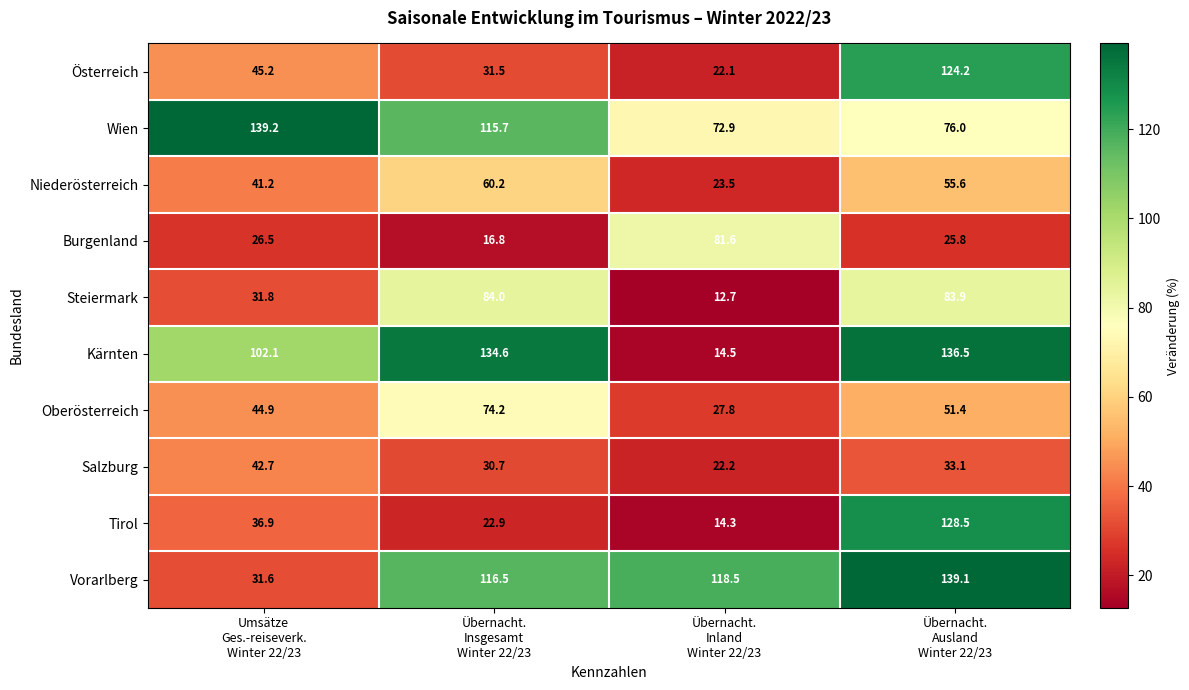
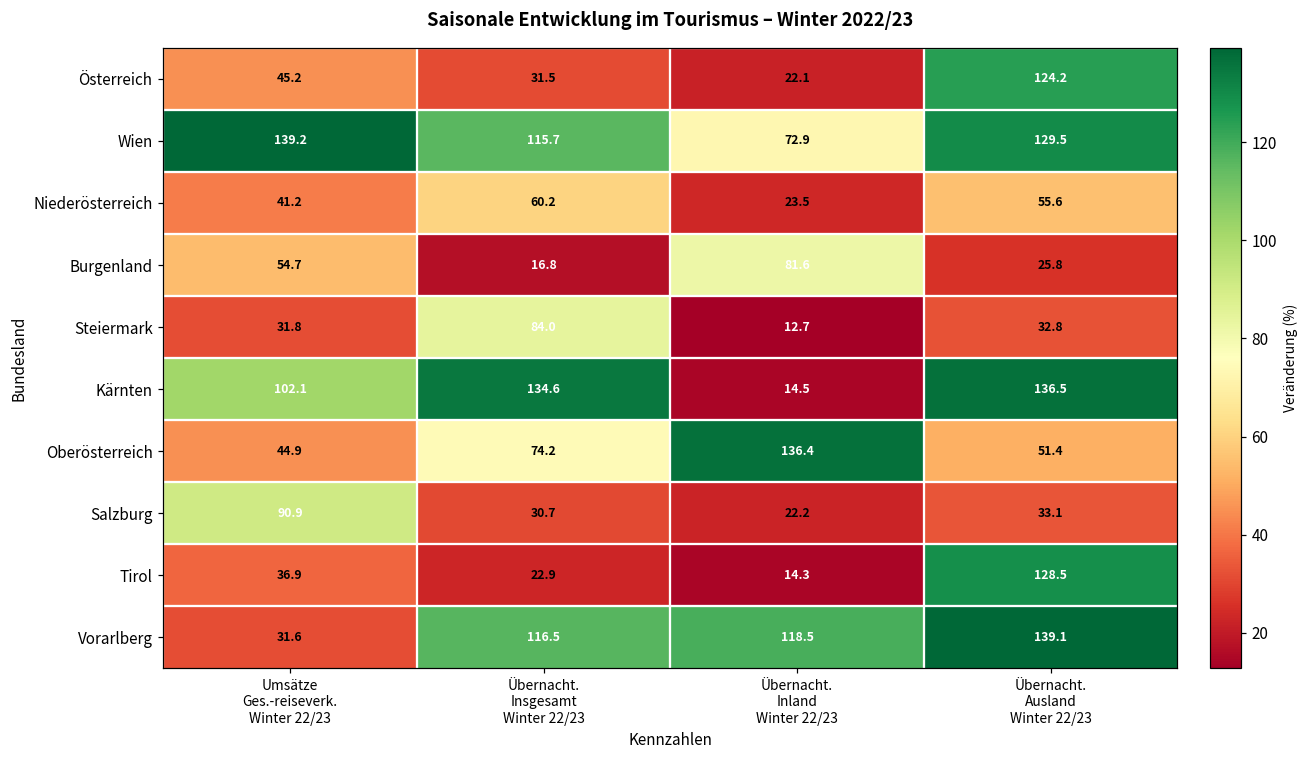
  {
    "Österreich": {
      "Umsätze Ges.-reiseverk. Winter 22/23": 45.2,
      "Übernacht. Insgesamt Winter 22/23": 31.5,
      "Übernacht. Inland Winter 22/23": 22.1,
      "Übernacht. Ausland Winter 22/23": 124.2
    },
    "Wien": {
      "Umsätze Ges.-reiseverk. Winter 22/23": 139.2,
      "Übernacht. Insgesamt Winter 22/23": 115.7,
      "Übernacht. Inland Winter 22/23": 72.9,
-     "Übernacht. Ausland Winter 22/23": 76.0
+     "Übernacht. Ausland Winter 22/23": 129.5
    },
    "Niederösterreich": {
      "Umsätze Ges.-reiseverk. Winter 22/23": 41.2,
      "Übernacht. Insgesamt Winter 22/23": 60.2,
      "Übernacht. Inland Winter 22/23": 23.5,
      "Übernacht. Ausland Winter 22/23": 55.6
    },
    "Burgenland": {
-     "Umsätze Ges.-reiseverk. Winter 22/23": 26.5,
+     "Umsätze Ges.-reiseverk. Winter 22/23": 54.7,
      "Übernacht. Insgesamt Winter 22/23": 16.8,
      "Übernacht. Inland Winter 22/23": 81.6,
      "Übernacht. Ausland Winter 22/23": 25.8
    },
    "Steiermark": {
      "Umsätze Ges.-reiseverk. Winter 22/23": 31.8,
      "Übernacht. Insgesamt Winter 22/23": 84.0,
      "Übernacht. Inland Winter 22/23": 12.7,
-     "Übernacht. Ausland Winter 22/23": 83.9
+     "Übernacht. Ausland Winter 22/23": 32.8
    },
    "Kärnten": {
      "Umsätze Ges.-reiseverk. Winter 22/23": 102.1,
      "Übernacht. Insgesamt Winter 22/23": 134.6,
      "Übernacht. Inland Winter 22/23": 14.5,
      "Übernacht. Ausland Winter 22/23": 136.5
    },
    "Oberösterreich": {
      "Umsätze Ges.-reiseverk. Winter 22/23": 44.9,
      "Übernacht. Insgesamt Winter 22/23": 74.2,
-     "Übernacht. Inland Winter 22/23": 27.8,
+     "Übernacht. Inland Winter 22/23": 136.4,
      "Übernacht. Ausland Winter 22/23": 51.4
    },
    "Salzburg": {
-     "Umsätze Ges.-reiseverk. Winter 22/23": 42.7,
+     "Umsätze Ges.-reiseverk. Winter 22/23": 90.9,
      "Übernacht. Insgesamt Winter 22/23": 30.7,
      "Übernacht. Inland Winter 22/23": 22.2,
      "Übernacht. Ausland Winter 22/23": 33.1
    },
    "Tirol": {
      "Umsätze Ges.-reiseverk. Winter 22/23": 36.9,
      "Übernacht. Insgesamt Winter 22/23": 22.9,
      "Übernacht. Inland Winter 22/23": 14.3,
      "Übernacht. Ausland Winter 22/23": 128.5
    },
    "Vorarlberg": {
      "Umsätze Ges.-reiseverk. Winter 22/23": 31.6,
      "Übernacht. Insgesamt Winter 22/23": 116.5,
      "Übernacht. Inland Winter 22/23": 118.5,
      "Übernacht. Ausland Winter 22/23": 139.1
    }
  }
